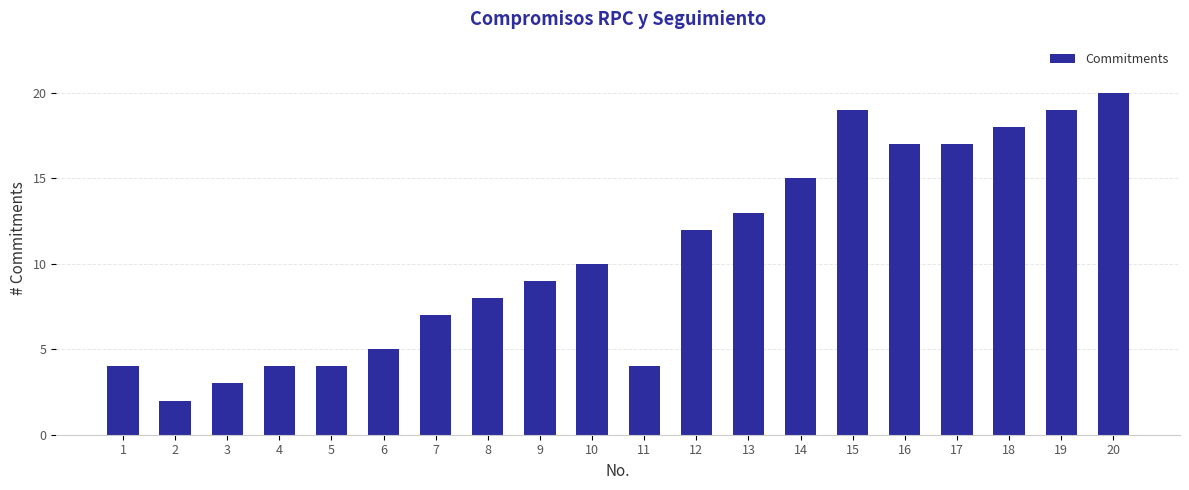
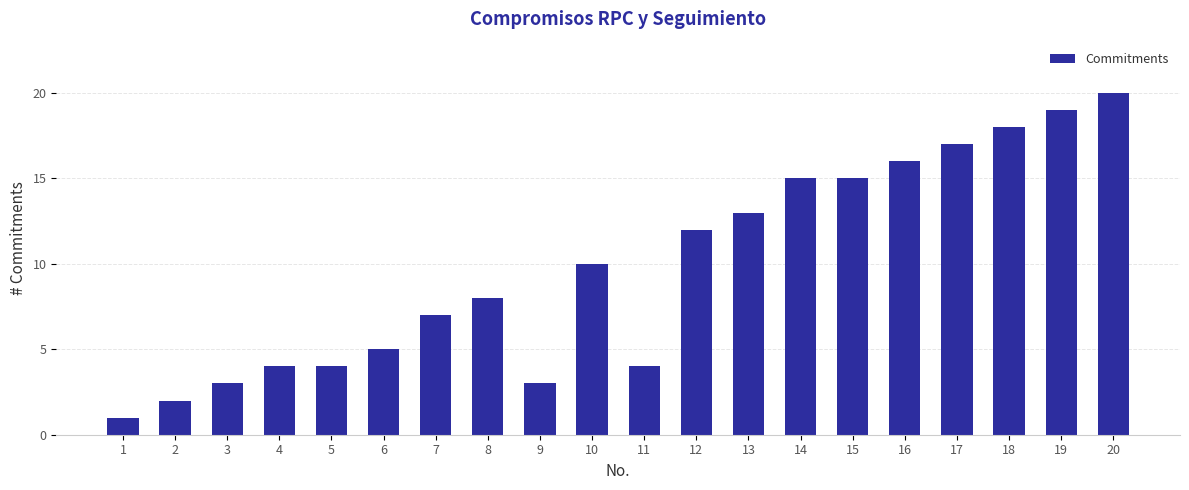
  {
-   "1": 4,
+   "1": 1,
    "2": 2,
    "3": 3,
    "4": 4,
    "5": 4,
    "6": 5,
    "7": 7,
    "8": 8,
-   "9": 9,
+   "9": 3,
    "10": 10,
    "11": 4,
    "12": 12,
    "13": 13,
    "14": 15,
-   "15": 19,
-   "16": 17,
+   "15": 15,
+   "16": 16,
    "17": 17,
    "18": 18,
    "19": 19,
    "20": 20
  }
